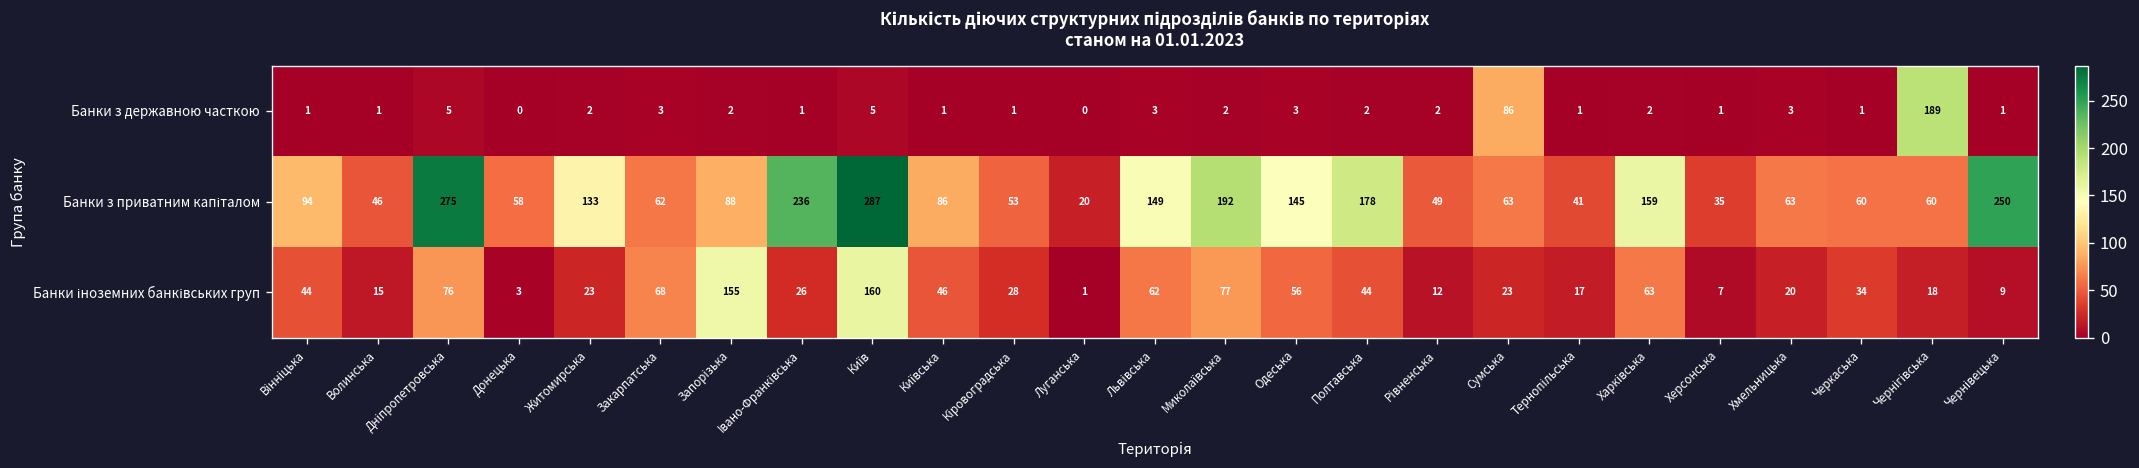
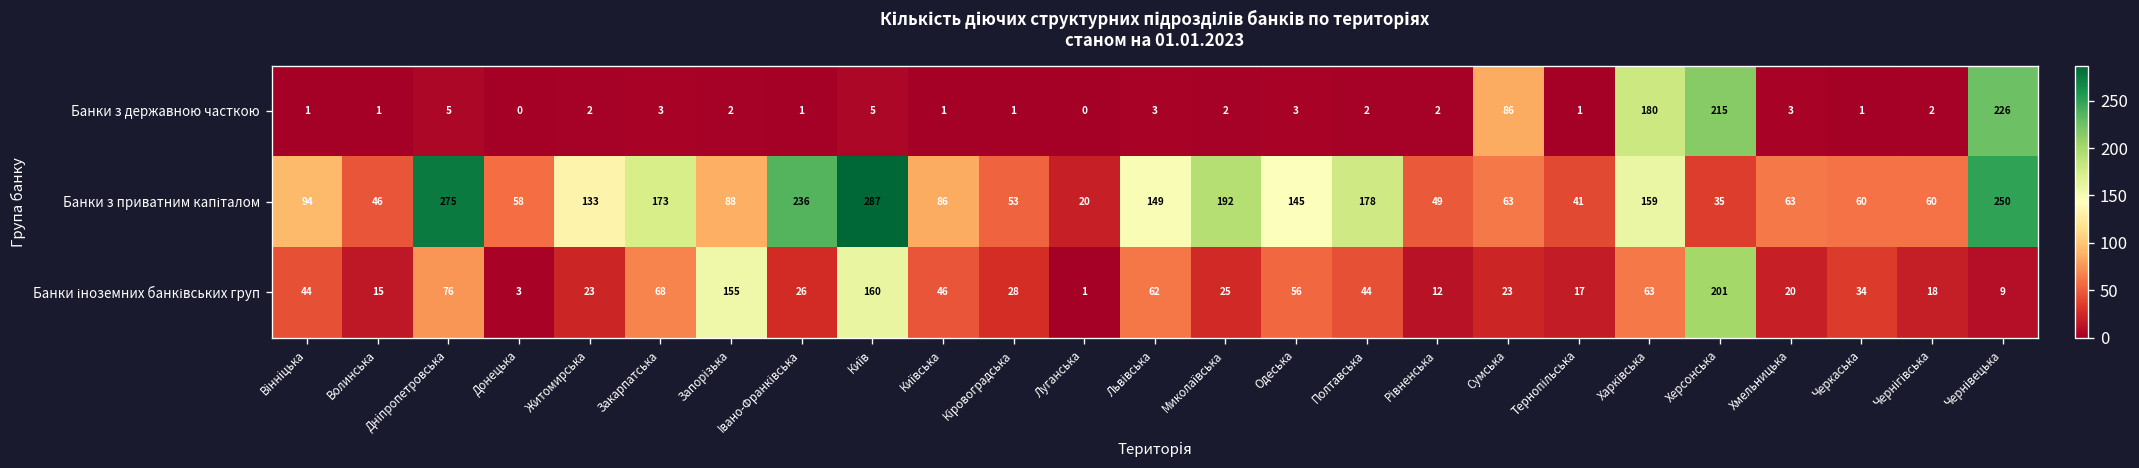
  {
    "Банки з державною часткою": {
      "Вінніцька": 1,
      "Волинська": 1,
      "Дніпропетровська": 5,
      "Донецька": 0,
      "Житомирська": 2,
      "Закарпатська": 3,
      "Запорізька": 2,
      "Івано-Франківська": 1,
      "Київ": 5,
      "Київська": 1,
      "Кіровоградська": 1,
      "Луганська": 0,
      "Львівська": 3,
      "Миколаївська": 2,
      "Одеська": 3,
      "Полтавська": 2,
      "Рівненська": 2,
      "Сумська": 86,
      "Тернопільська": 1,
-     "Харківська": 2,
-     "Херсонська": 1,
+     "Харківська": 180,
+     "Херсонська": 215,
      "Хмельницька": 3,
      "Черкаська": 1,
-     "Чернігівська": 189,
-     "Чернівецька": 1
+     "Чернігівська": 2,
+     "Чернівецька": 226
    },
    "Банки з приватним капіталом": {
      "Вінніцька": 94,
      "Волинська": 46,
      "Дніпропетровська": 275,
      "Донецька": 58,
      "Житомирська": 133,
-     "Закарпатська": 62,
+     "Закарпатська": 173,
      "Запорізька": 88,
      "Івано-Франківська": 236,
      "Київ": 287,
      "Київська": 86,
      "Кіровоградська": 53,
      "Луганська": 20,
      "Львівська": 149,
      "Миколаївська": 192,
      "Одеська": 145,
      "Полтавська": 178,
      "Рівненська": 49,
      "Сумська": 63,
      "Тернопільська": 41,
      "Харківська": 159,
      "Херсонська": 35,
      "Хмельницька": 63,
      "Черкаська": 60,
      "Чернігівська": 60,
      "Чернівецька": 250
    },
    "Банки іноземних банківських груп": {
      "Вінніцька": 44,
      "Волинська": 15,
      "Дніпропетровська": 76,
      "Донецька": 3,
      "Житомирська": 23,
      "Закарпатська": 68,
      "Запорізька": 155,
      "Івано-Франківська": 26,
      "Київ": 160,
      "Київська": 46,
      "Кіровоградська": 28,
      "Луганська": 1,
      "Львівська": 62,
-     "Миколаївська": 77,
+     "Миколаївська": 25,
      "Одеська": 56,
      "Полтавська": 44,
      "Рівненська": 12,
      "Сумська": 23,
      "Тернопільська": 17,
      "Харківська": 63,
-     "Херсонська": 7,
+     "Херсонська": 201,
      "Хмельницька": 20,
      "Черкаська": 34,
      "Чернігівська": 18,
      "Чернівецька": 9
    }
  }
